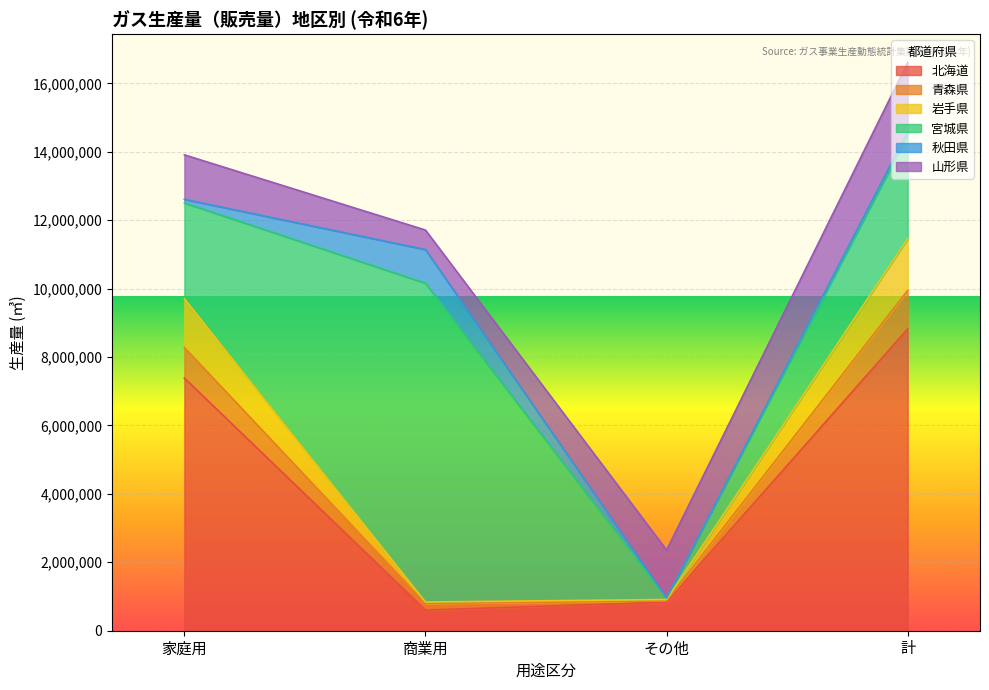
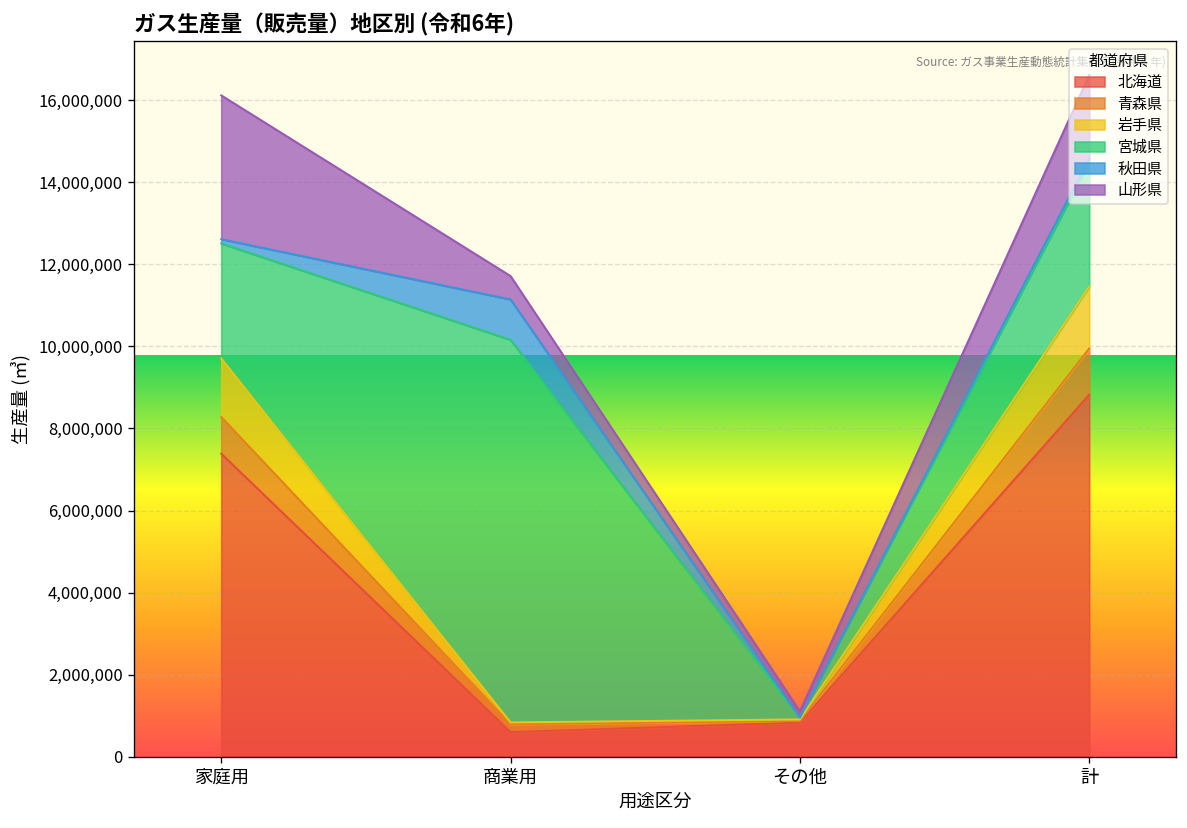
  {
    "岩手県": {
      "家庭用": "1,400,000",
      "計": "1,500,000"
    },
    "宮城県": {
      "家庭用": "2,800,000",
      "商業用": "9,300,000"
    },
    "秋田県": {
      "家庭用": "100,000",
      "商業用": "1,000,000"
    },
    "山形県": {
-     "家庭用": "1,300,000",
+     "家庭用": "3,500,000",
      "商業用": "600,000",
-     "その他": "1,400,000"
+     "その他": "200,000"
    }
  }
